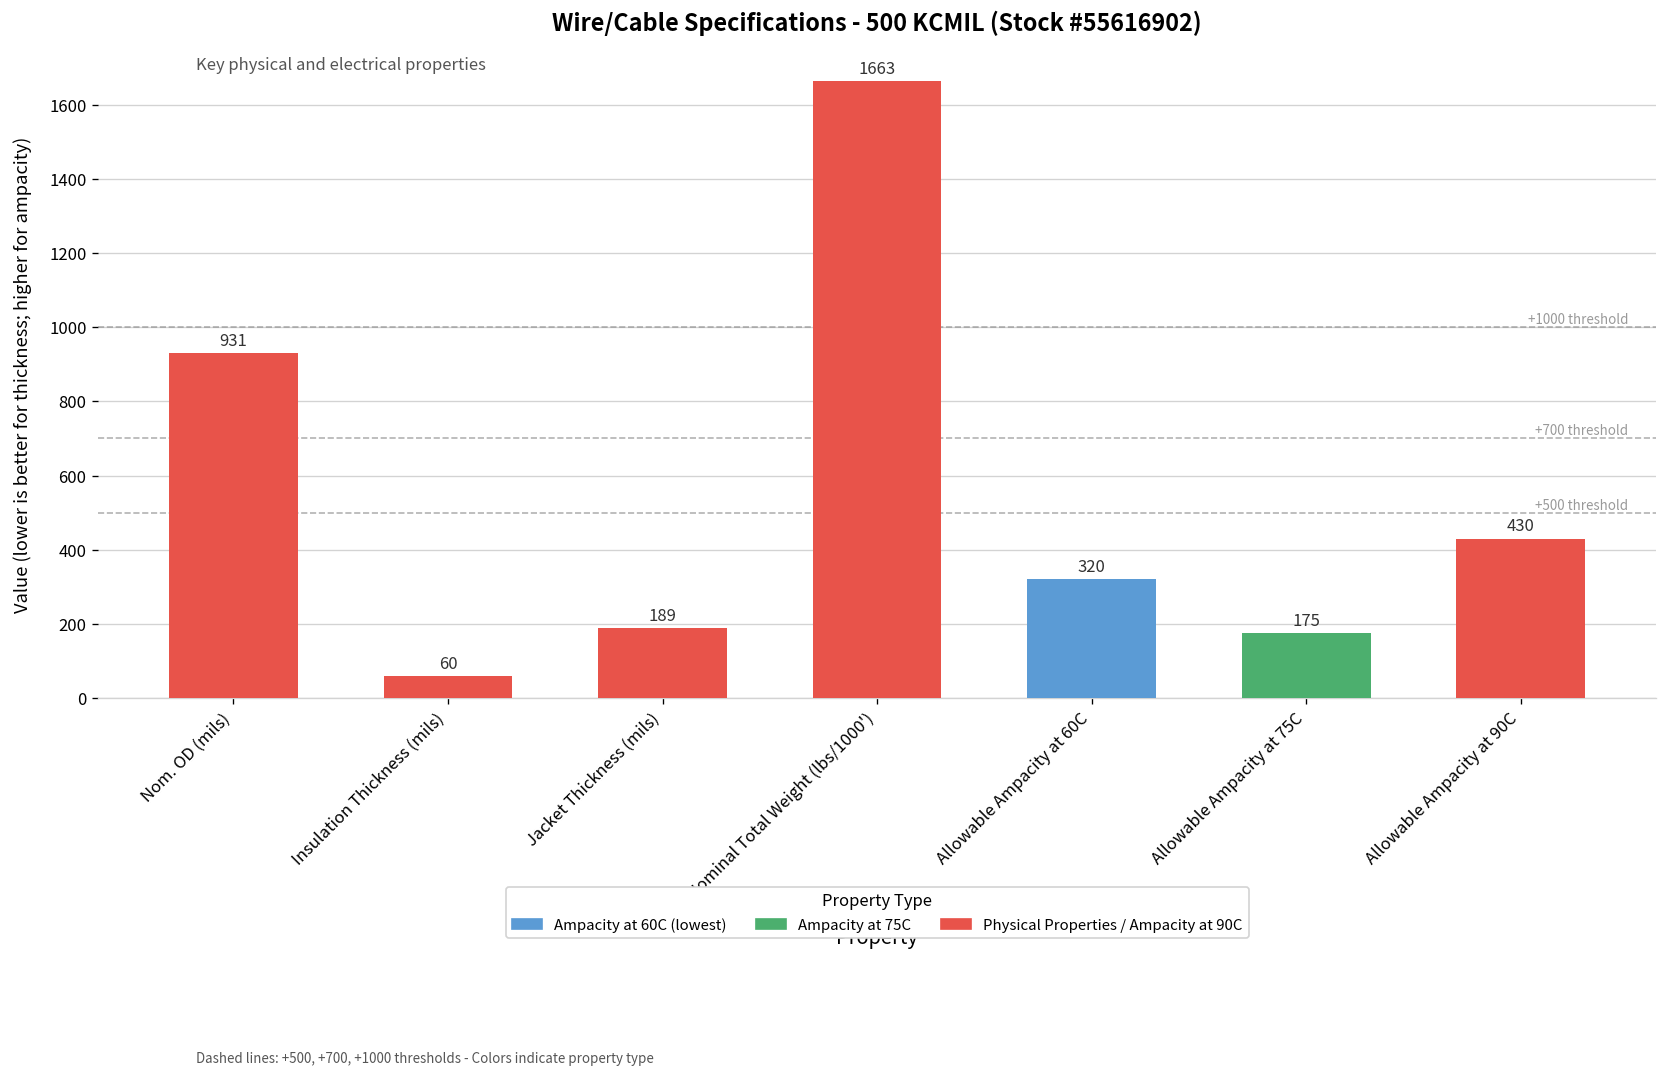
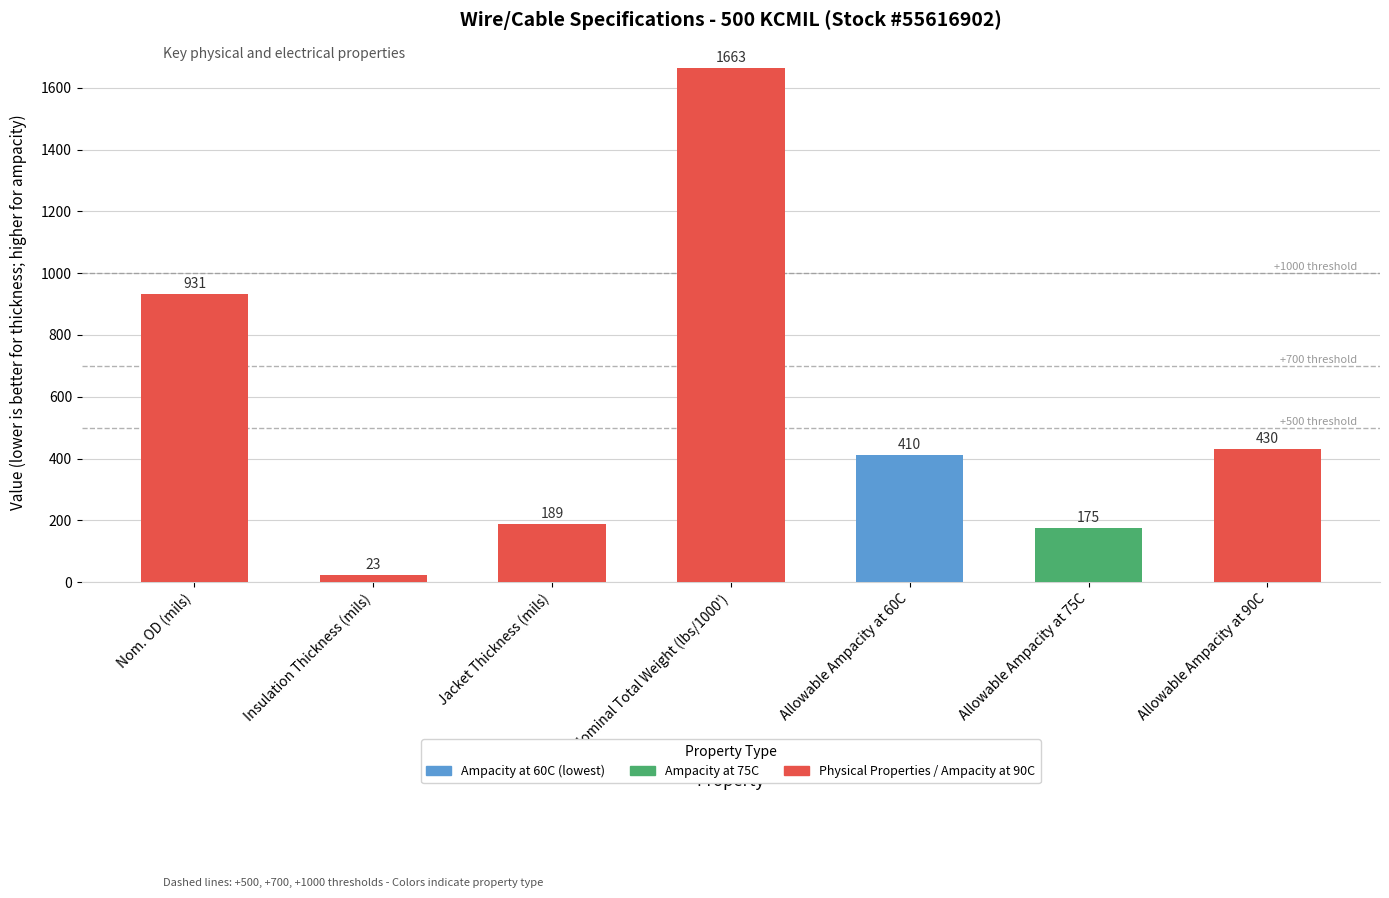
  {
    "Nom. OD (mils)": 931,
-   "Insulation Thickness (mils)": 60,
+   "Insulation Thickness (mils)": 23,
    "Jacket Thickness (mils)": 189,
    "Nominal Total Weight (lbs/1000')": 1663,
-   "Allowable Ampacity at 60C": 320,
+   "Allowable Ampacity at 60C": 410,
    "Allowable Ampacity at 75C": 175,
    "Allowable Ampacity at 90C": 430
  }
